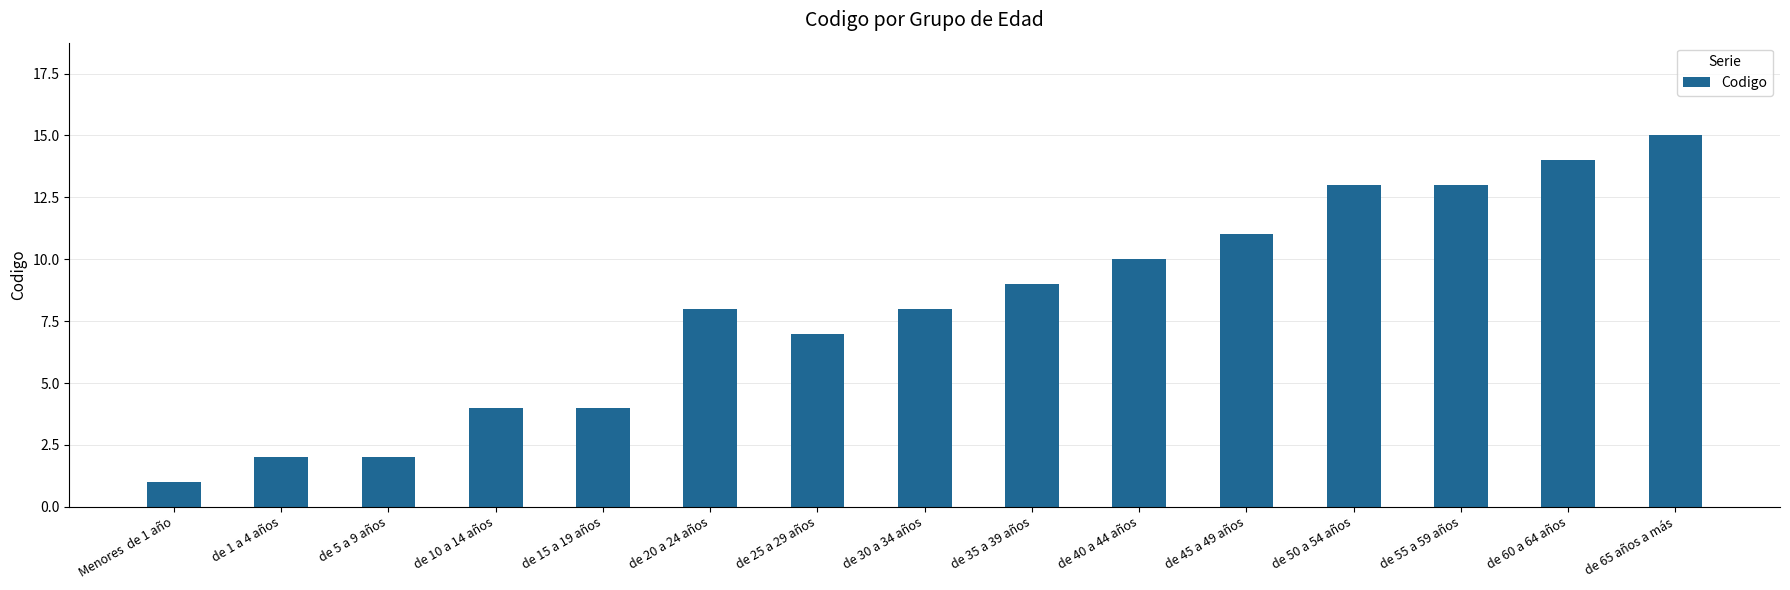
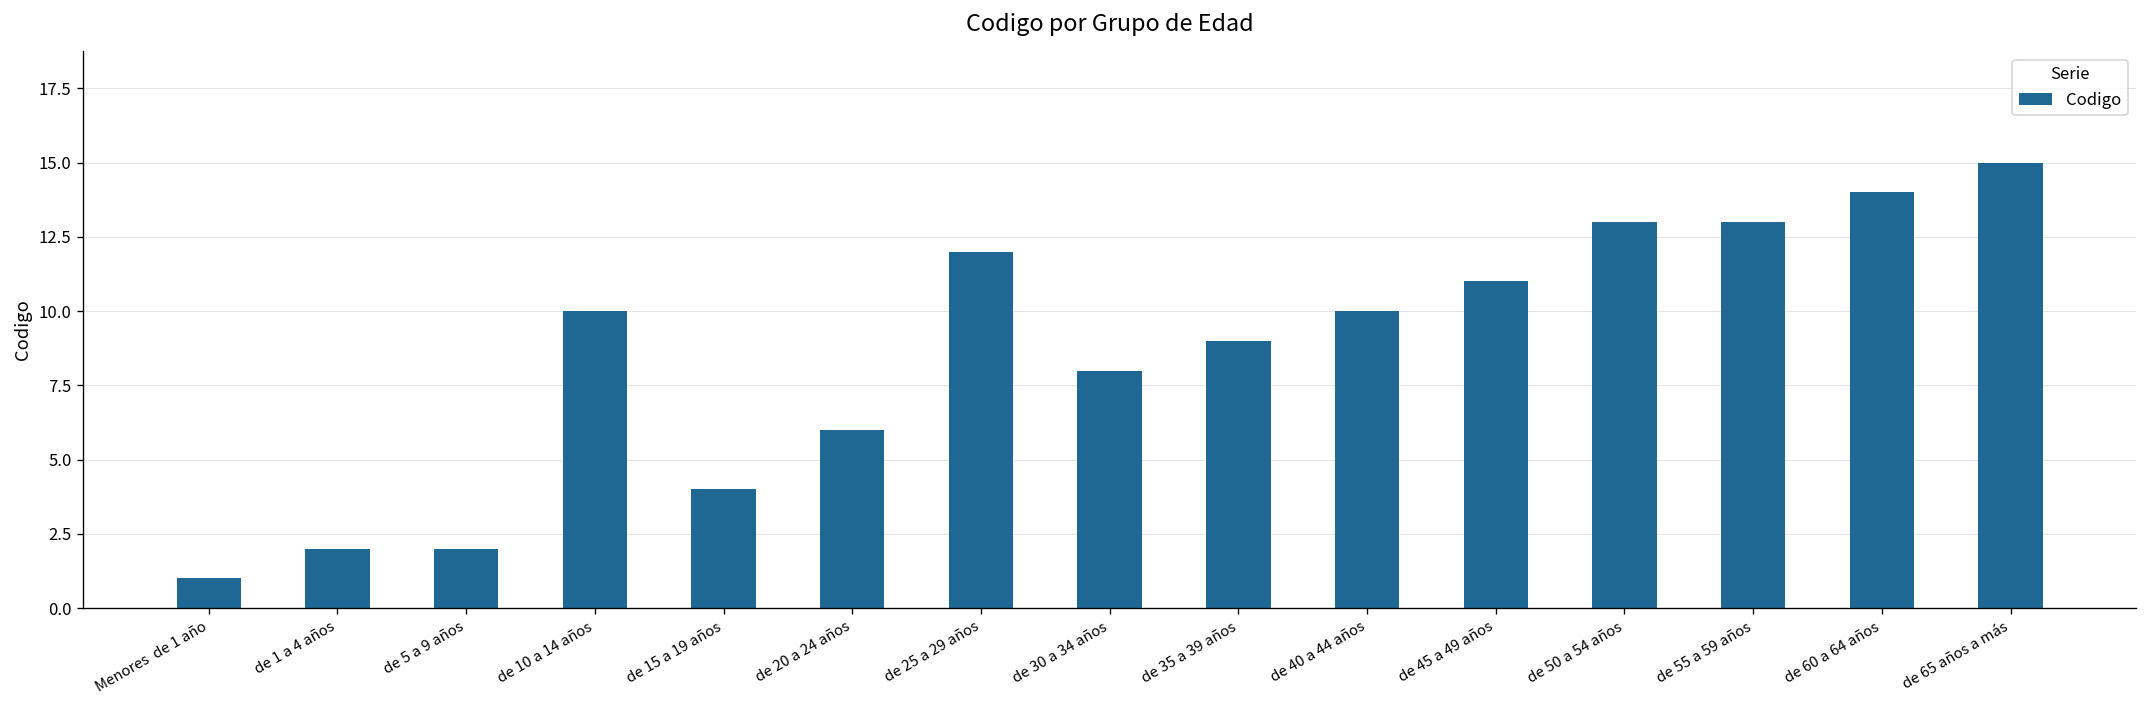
  {
    "Menores de 1 año": 1,
    "de 1 a 4 años": 2,
    "de 5 a 9 años": 2,
-   "de 10 a 14 años": 4,
+   "de 10 a 14 años": 10,
    "de 15 a 19 años": 4,
-   "de 20 a 24 años": 8,
-   "de 25 a 29 años": 7,
+   "de 20 a 24 años": 6,
+   "de 25 a 29 años": 12,
    "de 30 a 34 años": 8,
    "de 35 a 39 años": 9,
    "de 40 a 44 años": 10,
    "de 45 a 49 años": 11,
    "de 50 a 54 años": 13,
    "de 55 a 59 años": 13,
    "de 60 a 64 años": 14,
    "de 65 años a más": 15
  }
